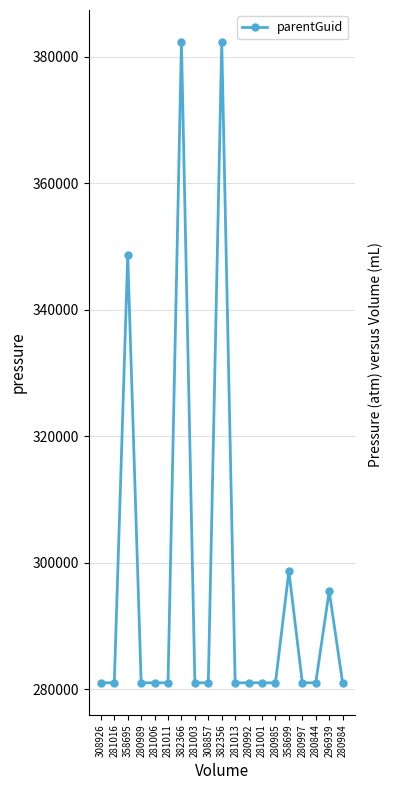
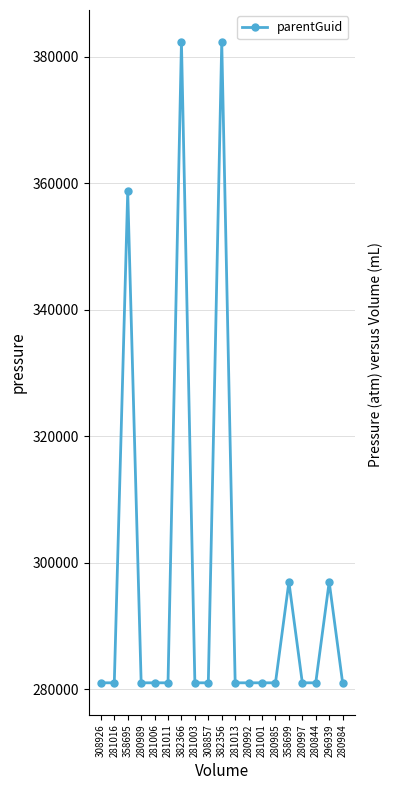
  {
    "308926": 281000,
    "281016": 281000,
-   "358695": 349000,
+   "358695": 359000,
    "280989": 281000,
    "281006": 281000,
    "281011": 281000,
    "382366": 382000,
    "281003": 281000,
    "308857": 281000,
    "382356": 382000,
    "281013": 281000,
    "280992": 281000,
    "281001": 281000,
    "280985": 281000,
-   "358699": 299000,
+   "358699": 297000,
    "280997": 281000,
    "280844": 281000,
-   "296939": 296000,
+   "296939": 297000,
    "280984": 281000
  }
